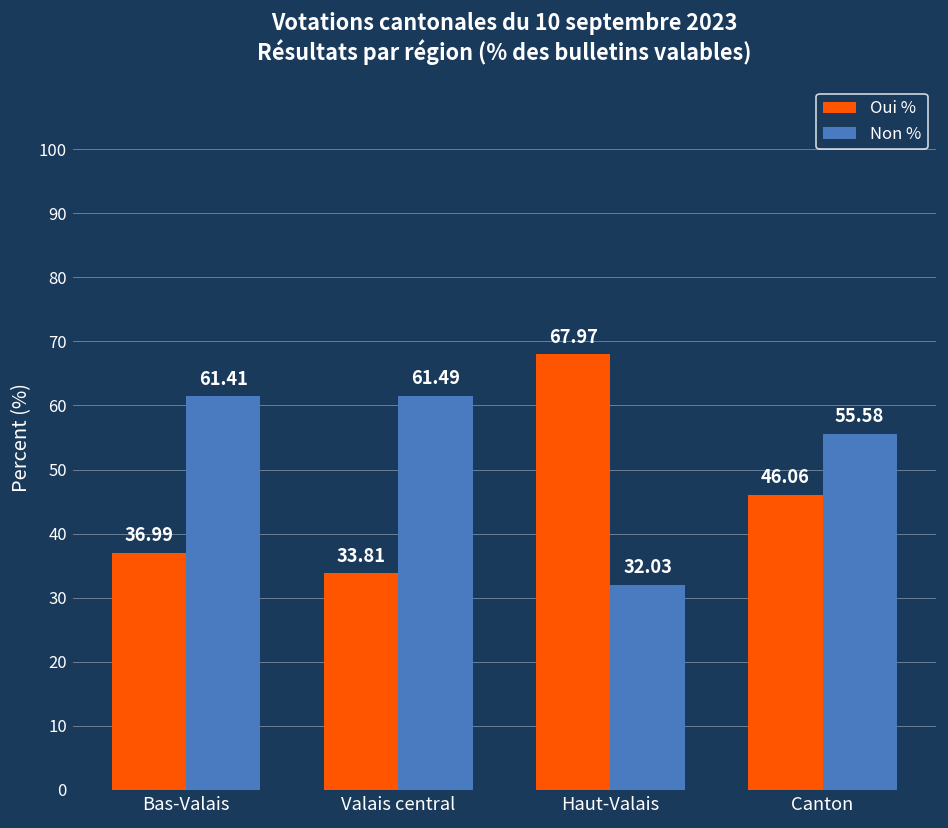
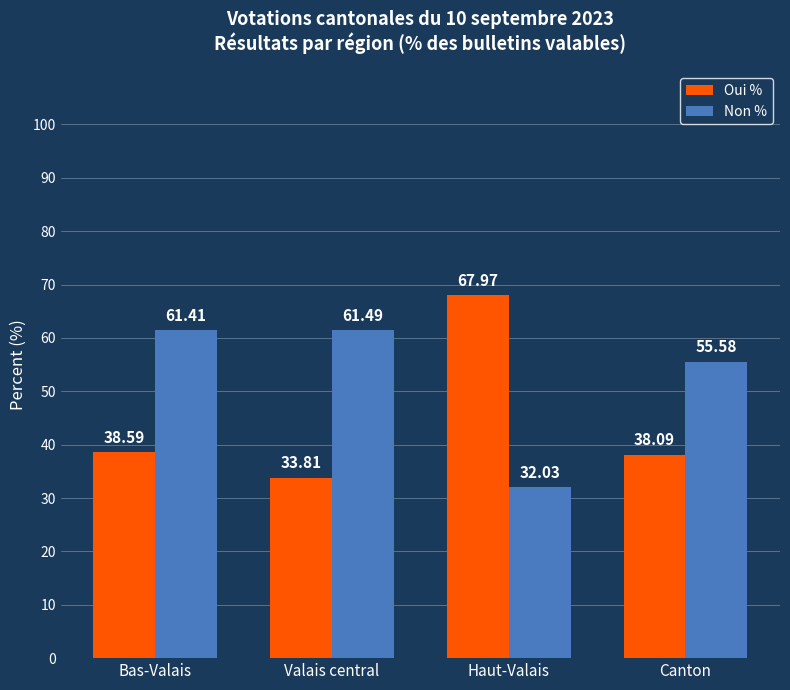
  {
    "Oui %": {
-     "Bas-Valais": 36.99,
+     "Bas-Valais": 38.59,
      "Valais central": 33.81,
      "Haut-Valais": 67.97,
-     "Canton": 46.06
+     "Canton": 38.09
    },
    "Non %": {
      "Bas-Valais": 61.41,
      "Valais central": 61.49,
      "Haut-Valais": 32.03,
      "Canton": 55.58
    }
  }
